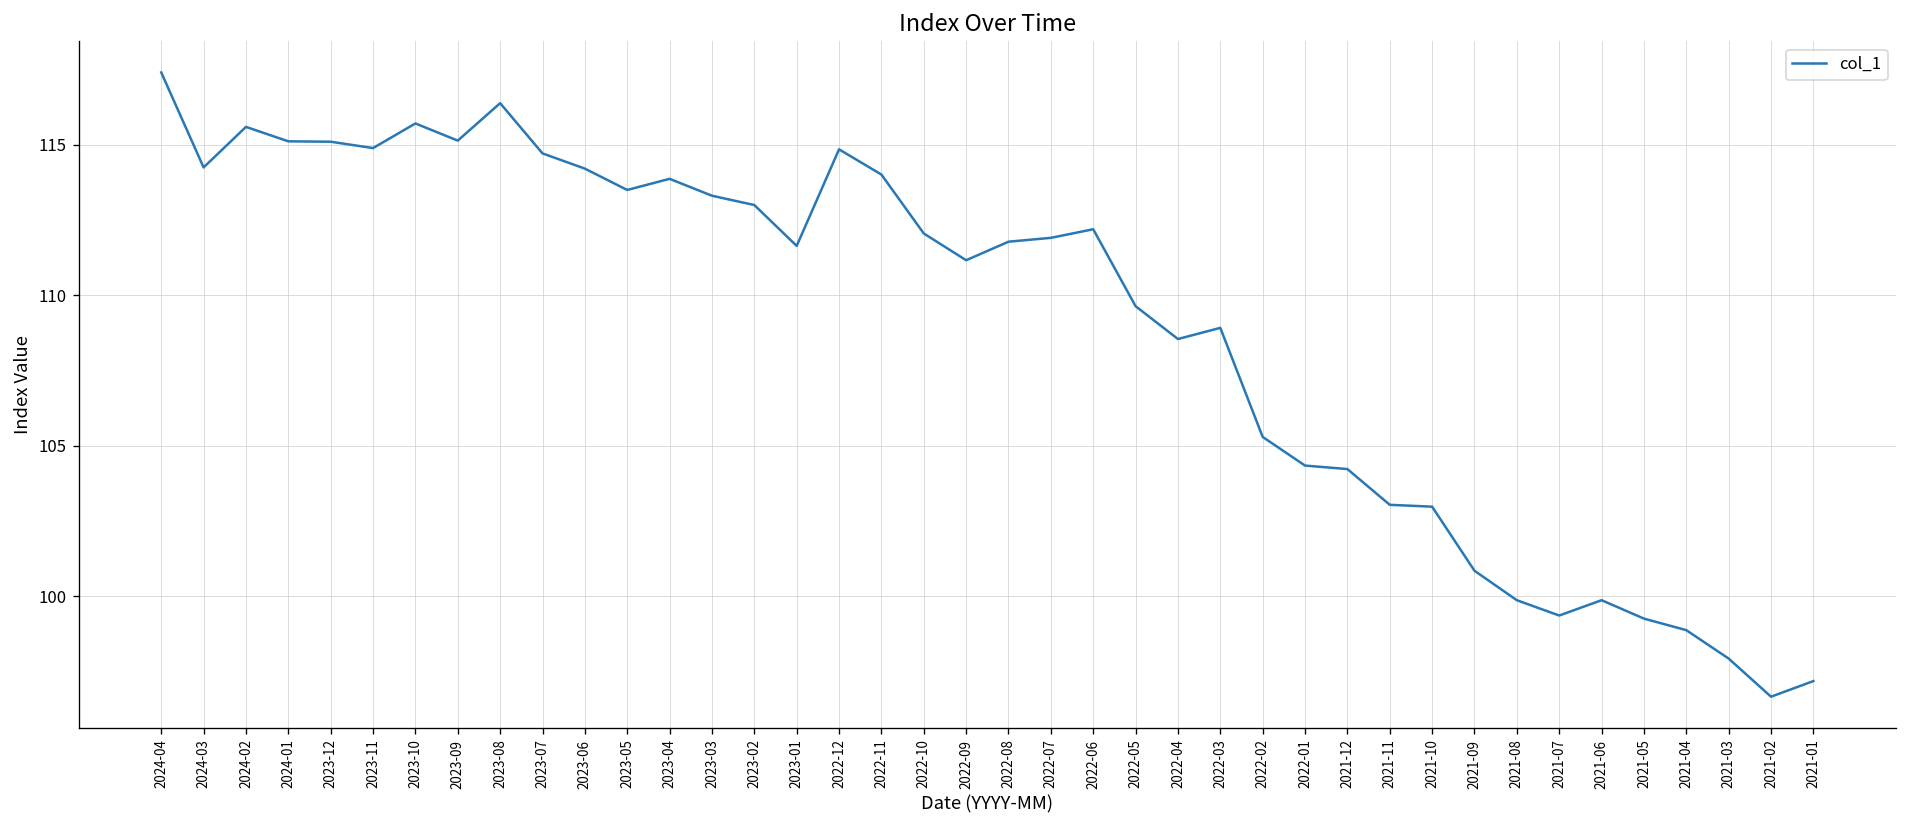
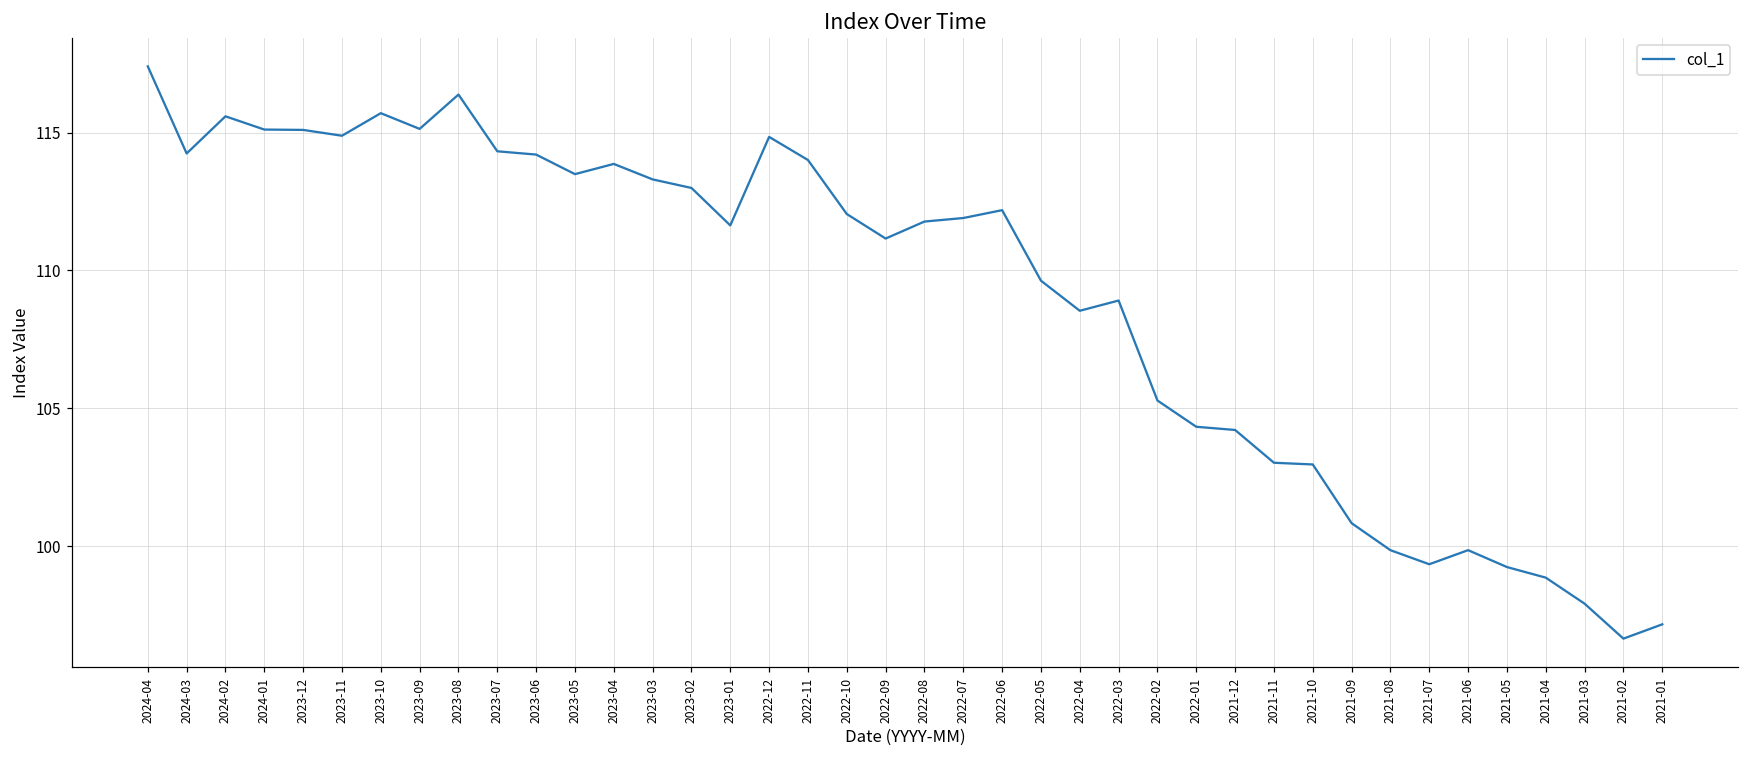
  {
    "2024-04": 117.4,
    "2024-03": 114.2,
    "2024-02": 115.6,
    "2024-01": 115.1,
    "2023-12": 115.1,
    "2023-11": 114.9,
    "2023-10": 115.7,
    "2023-09": 115.1,
    "2023-08": 116.4,
-   "2023-07": 114.7,
+   "2023-07": 114.3,
    "2023-06": 114.2,
    "2023-05": 113.5,
    "2023-04": 113.9,
    "2023-03": 113.3,
    "2023-02": 113.0,
    "2023-01": 111.6,
    "2022-12": 114.8,
    "2022-11": 114.0,
    "2022-10": 112.0,
    "2022-09": 111.2,
    "2022-08": 111.8,
    "2022-07": 111.9,
    "2022-06": 112.2,
    "2022-05": 109.6,
    "2022-04": 108.5,
    "2022-03": 108.9,
    "2022-02": 105.3,
    "2022-01": 104.3,
    "2021-12": 104.2,
    "2021-11": 103.0,
    "2021-10": 103.0,
    "2021-09": 100.8,
    "2021-08": 99.9,
    "2021-07": 99.4,
    "2021-06": 99.9,
    "2021-05": 99.3,
    "2021-04": 98.9,
    "2021-03": 97.9,
    "2021-02": 96.7,
    "2021-01": 97.2
  }
